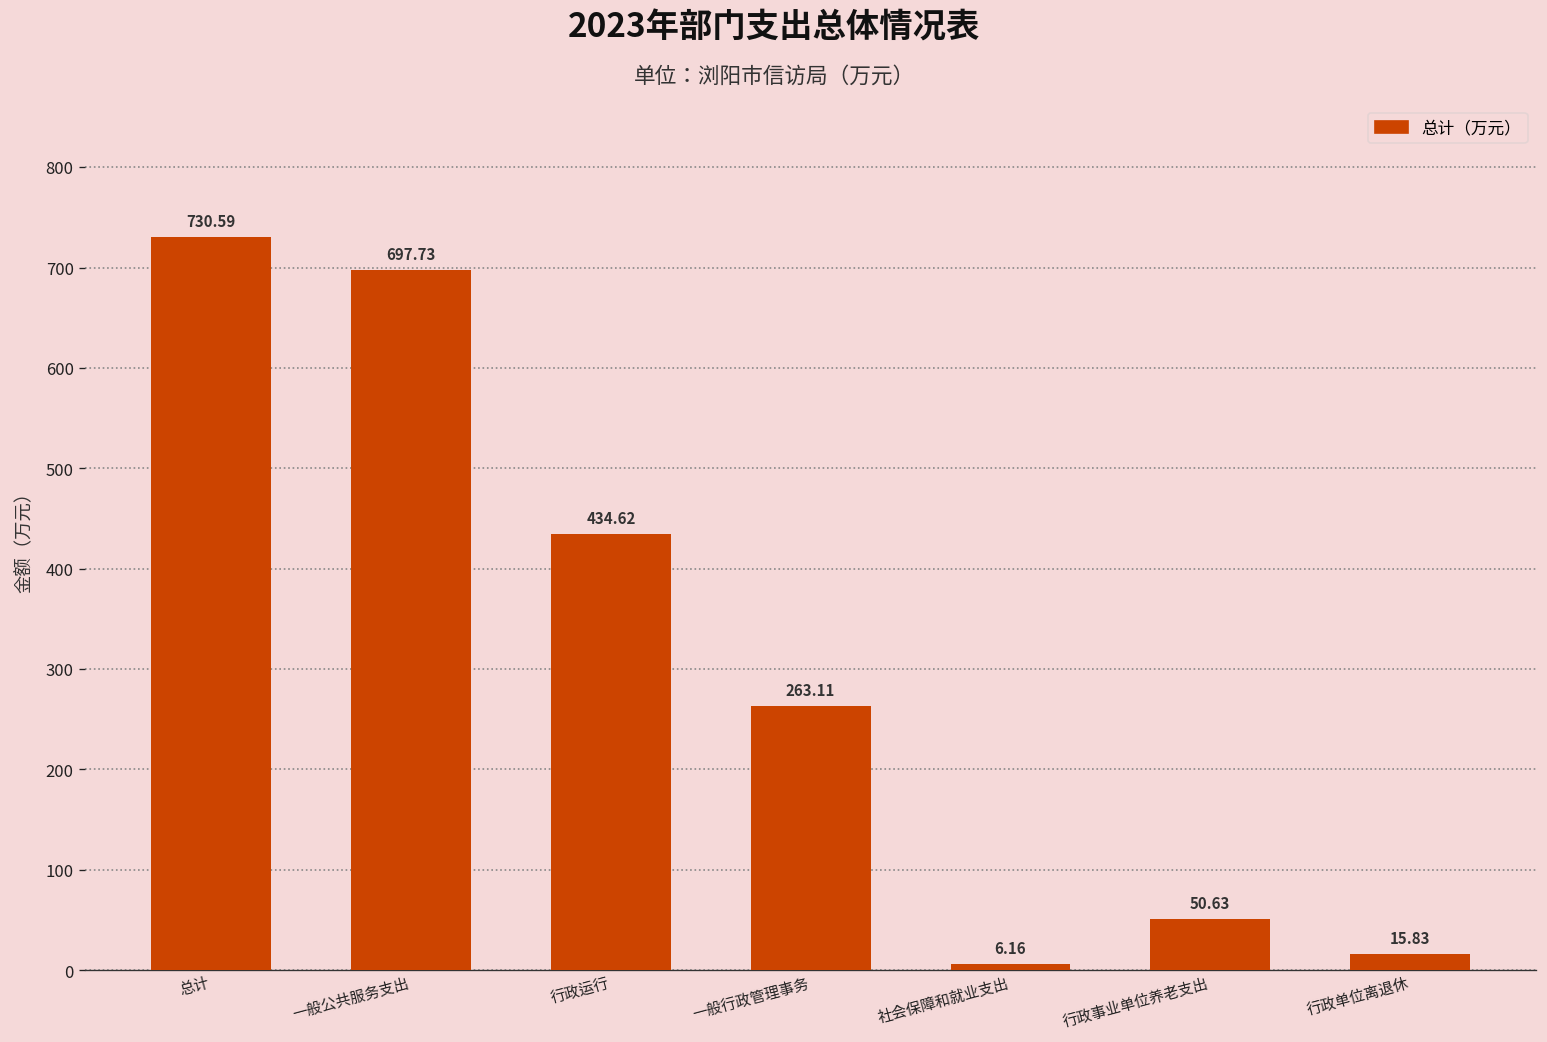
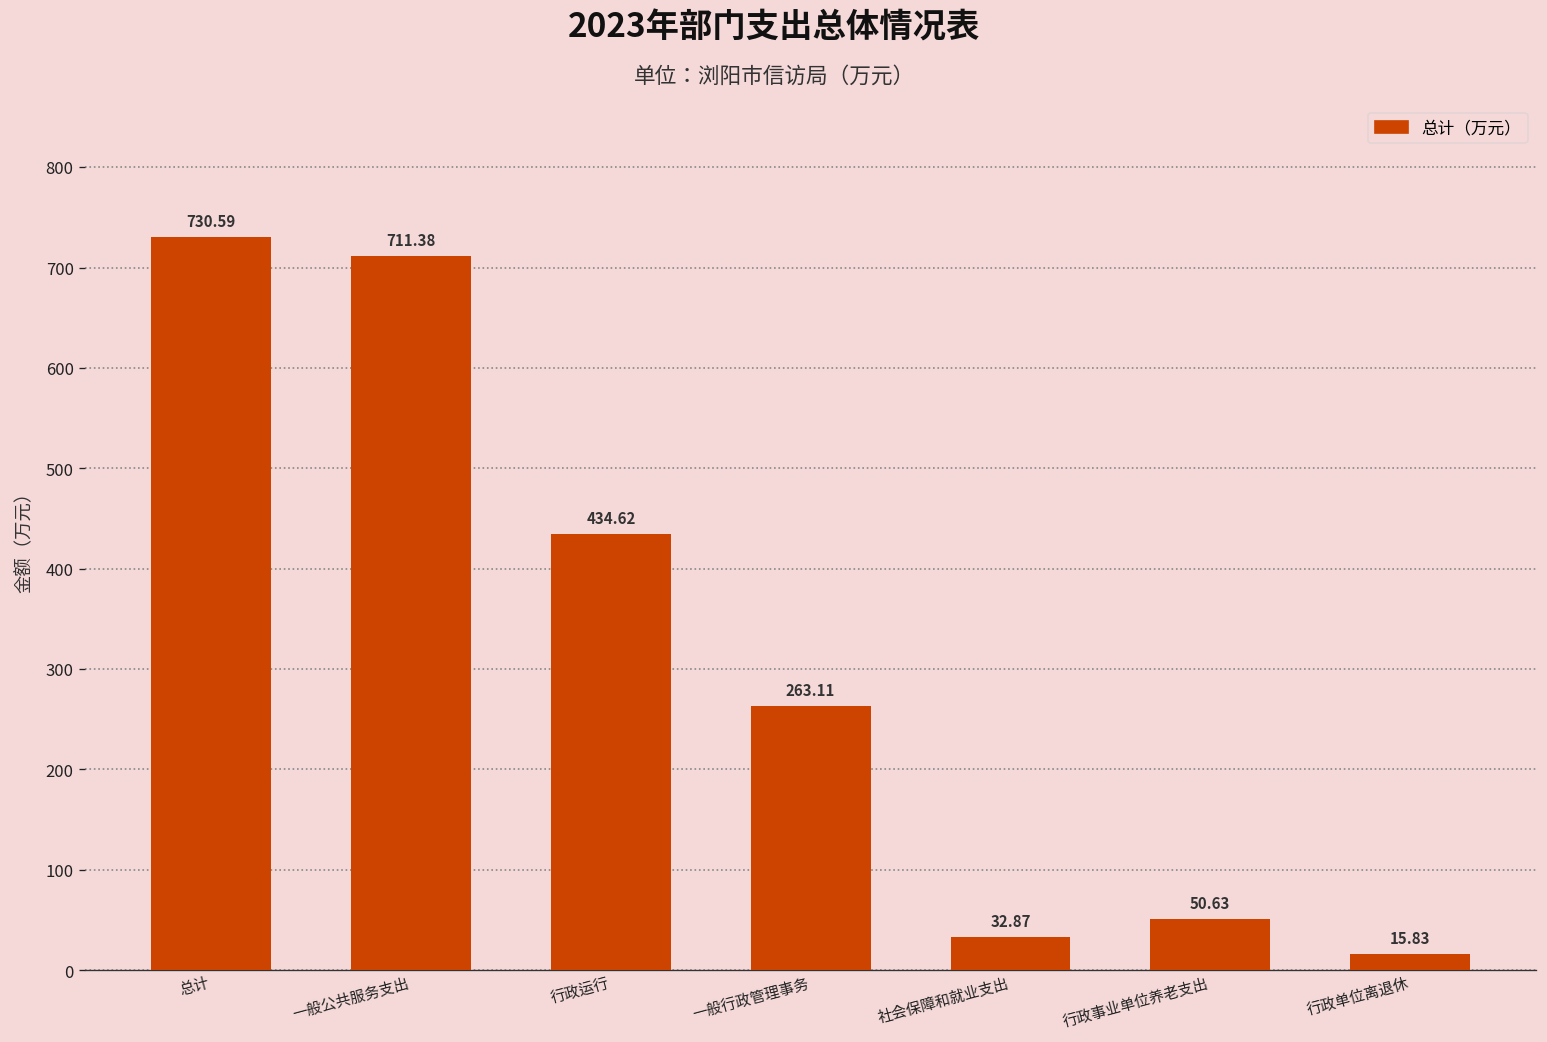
  {
    "总计": 730.59,
-   "一般公共服务支出": 697.73,
+   "一般公共服务支出": 711.38,
    "行政运行": 434.62,
    "一般行政管理事务": 263.11,
-   "社会保障和就业支出": 6.16,
+   "社会保障和就业支出": 32.87,
    "行政事业单位养老支出": 50.63,
    "行政单位离退休": 15.83
  }
